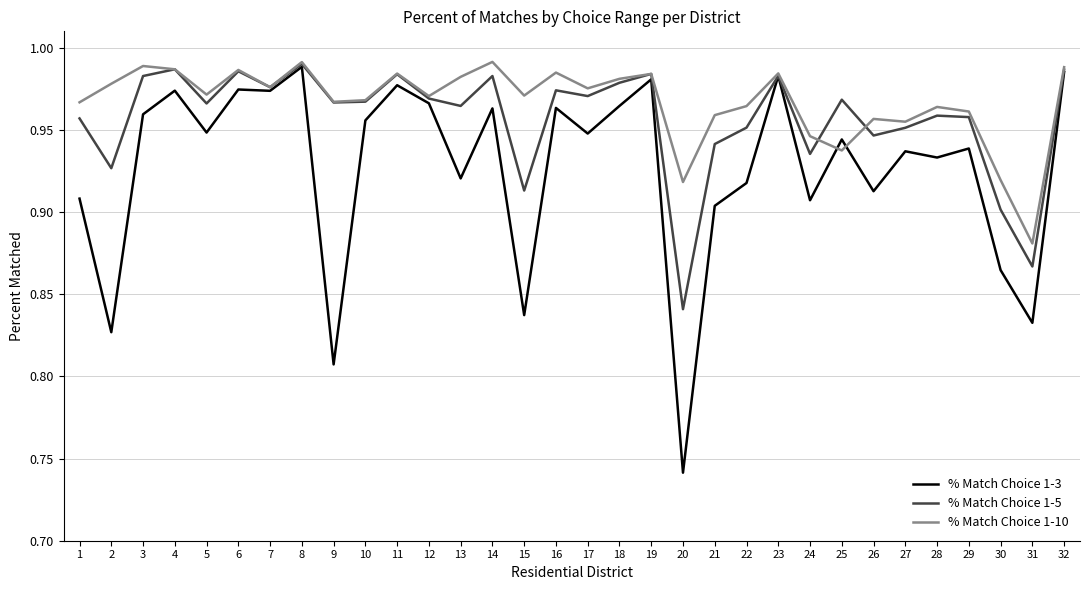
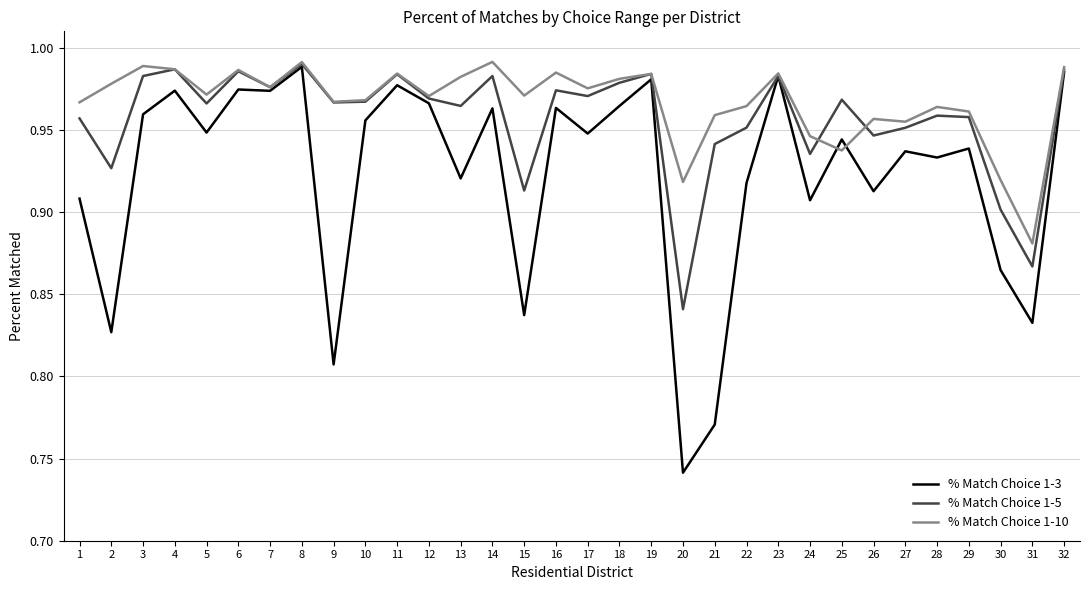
  {
    "% Match Choice 1-3": {
      "1": 0.908,
      "2": 0.827,
      "3": 0.960,
      "4": 0.974,
      "5": 0.948,
      "6": 0.975,
      "7": 0.974,
      "8": 0.988,
      "9": 0.807,
      "10": 0.956,
      "11": 0.977,
      "12": 0.966,
      "13": 0.921,
      "14": 0.963,
      "15": 0.837,
      "16": 0.963,
      "17": 0.948,
      "18": 0.965,
      "19": 0.981,
      "20": 0.741,
-     "21": 0.904,
+     "21": 0.771,
      "22": 0.918,
      "24": 0.907,
      "25": 0.944,
      "26": 0.913,
      "27": 0.937,
      "28": 0.933,
      "29": 0.939,
      "30": 0.865,
      "31": 0.833
    },
    "% Match Choice 1-5": {
      "1": 0.957,
      "2": 0.927,
      "3": 0.983,
      "5": 0.966,
      "13": 0.965,
      "14": 0.983,
      "15": 0.913,
      "16": 0.974,
      "17": 0.971,
      "18": 0.979,
      "20": 0.841,
      "21": 0.941,
      "22": 0.951,
      "24": 0.935,
      "25": 0.968,
      "26": 0.947,
      "27": 0.951,
      "28": 0.959,
      "29": 0.958,
      "30": 0.902,
      "31": 0.867
    },
    "% Match Choice 1-10": {
      "1": 0.967,
      "2": 0.978,
      "3": 0.989,
      "5": 0.972,
      "13": 0.982,
      "14": 0.991,
      "15": 0.971,
      "16": 0.985,
      "17": 0.975,
      "18": 0.981,
      "20": 0.918,
      "21": 0.959,
      "22": 0.965,
      "24": 0.946,
      "25": 0.938,
      "26": 0.957,
      "27": 0.955,
      "28": 0.964,
      "29": 0.961,
      "30": 0.920,
      "31": 0.881
    }
  }
